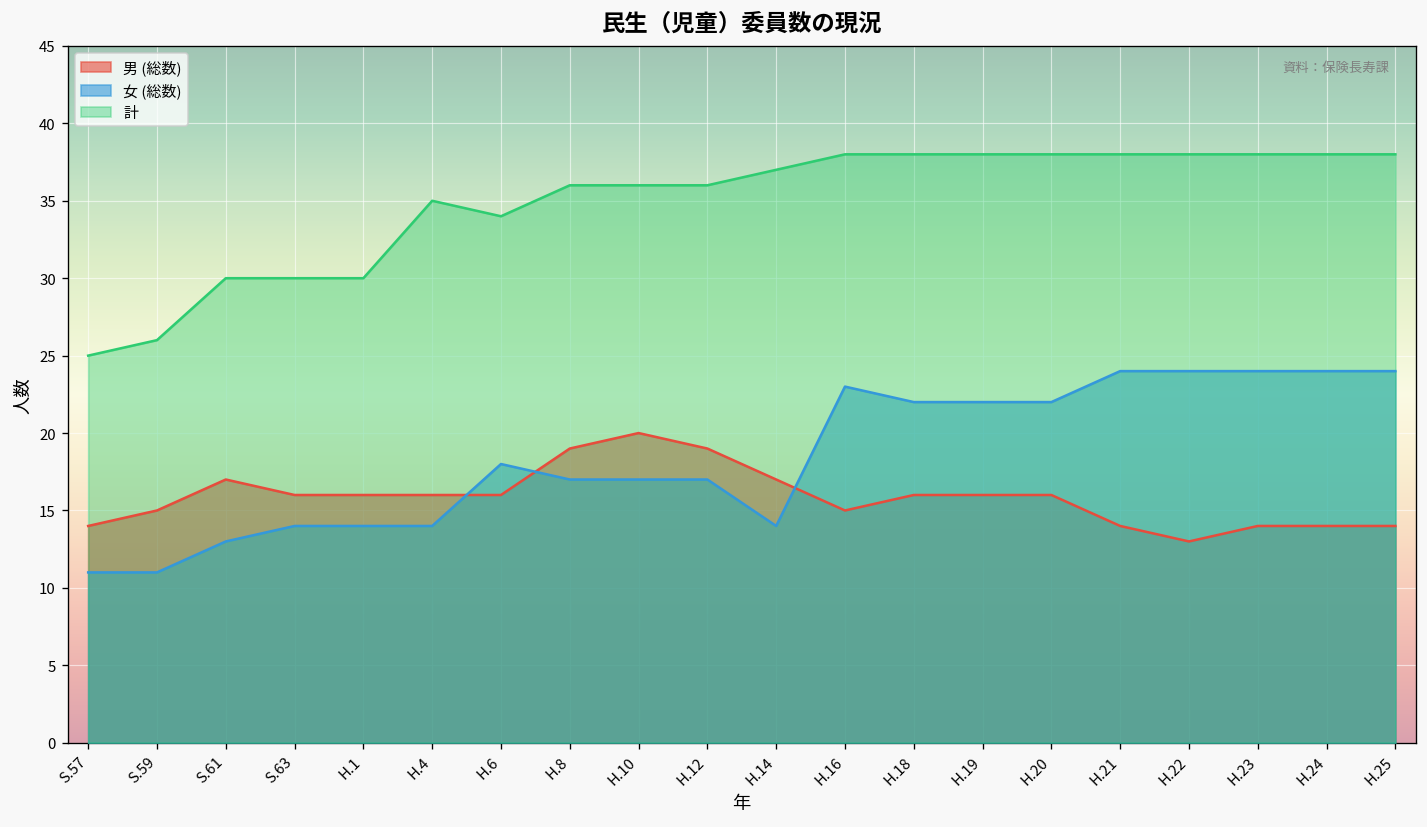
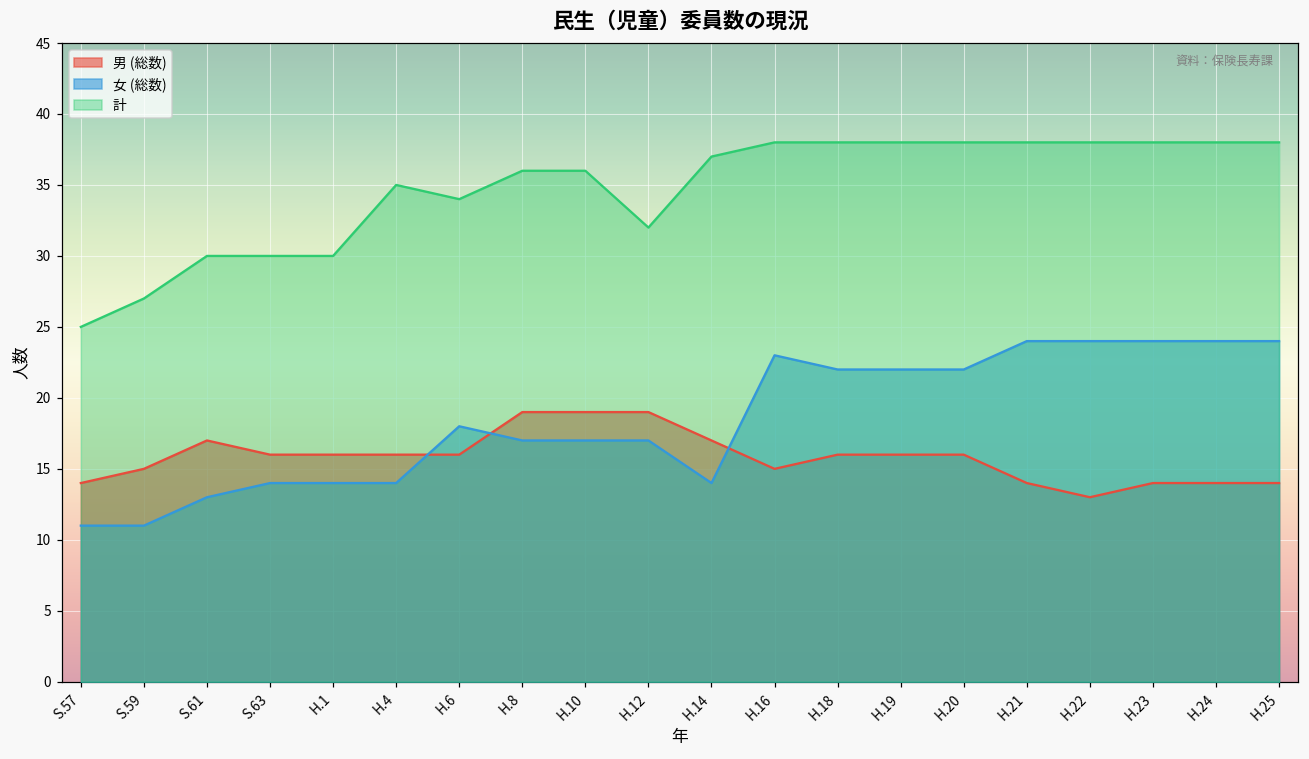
  {
    "男 (総数)": {
      "S.57": 14,
      "S.59": 15,
      "S.61": 17,
      "S.63": 16,
      "H.1": 16,
      "H.4": 16,
      "H.6": 16,
      "H.8": 19,
-     "H.10": 20,
+     "H.10": 19,
      "H.12": 19,
      "H.14": 17,
      "H.16": 15,
      "H.18": 16,
      "H.19": 16,
      "H.20": 16,
      "H.21": 14,
      "H.22": 13,
      "H.23": 14,
      "H.24": 14,
      "H.25": 14
    },
    "女 (総数)": {
      "S.57": 11,
      "S.59": 11,
      "S.61": 13,
      "S.63": 14,
      "H.1": 14,
      "H.4": 14,
      "H.6": 18,
      "H.8": 17,
      "H.10": 17,
      "H.12": 17,
      "H.14": 14,
      "H.16": 23,
      "H.18": 22,
      "H.19": 22,
      "H.20": 22,
      "H.21": 24,
      "H.22": 24,
      "H.23": 24,
      "H.24": 24,
      "H.25": 24
    },
    "計": {
      "S.57": 25,
-     "S.59": 26,
+     "S.59": 27,
      "S.61": 30,
      "S.63": 30,
      "H.1": 30,
      "H.4": 35,
      "H.6": 34,
      "H.8": 36,
      "H.10": 36,
-     "H.12": 36,
+     "H.12": 32,
      "H.14": 37,
      "H.16": 38,
      "H.18": 38,
      "H.19": 38,
      "H.20": 38,
      "H.21": 38,
      "H.22": 38,
      "H.23": 38,
      "H.24": 38,
      "H.25": 38
    }
  }
